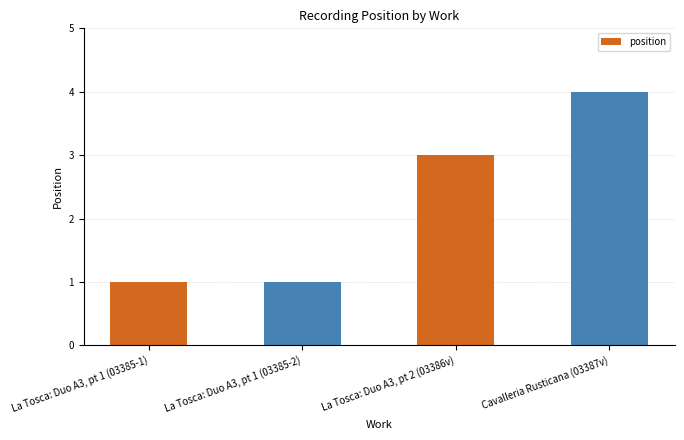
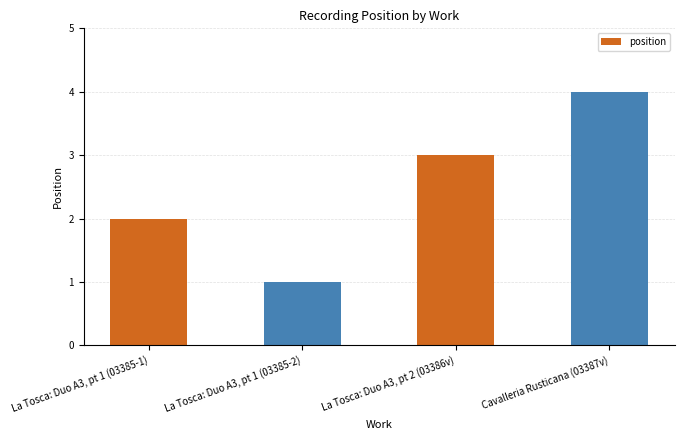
  {
-   "La Tosca: Duo A3, pt 1 (03385-1)": 1,
+   "La Tosca: Duo A3, pt 1 (03385-1)": 2,
    "La Tosca: Duo A3, pt 1 (03385-2)": 1,
    "La Tosca: Duo A3, pt 2 (03386v)": 3,
    "Cavalleria Rusticana (03387v)": 4
  }
